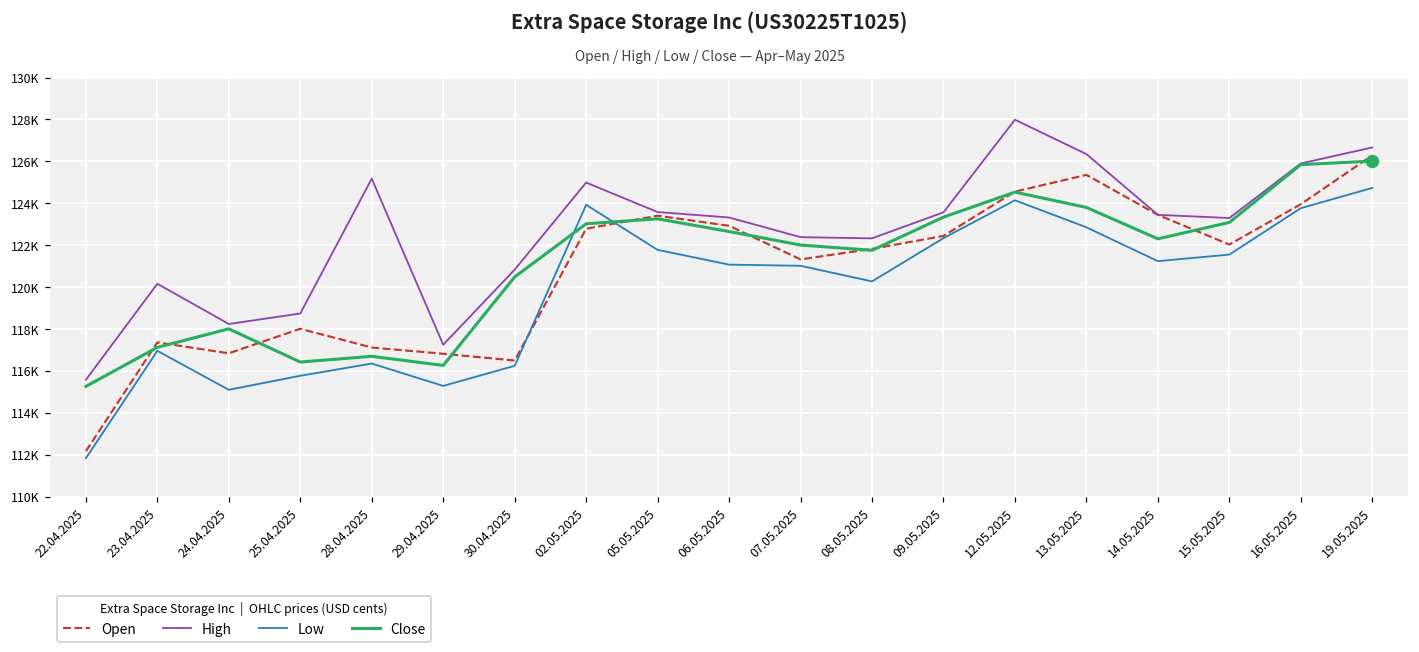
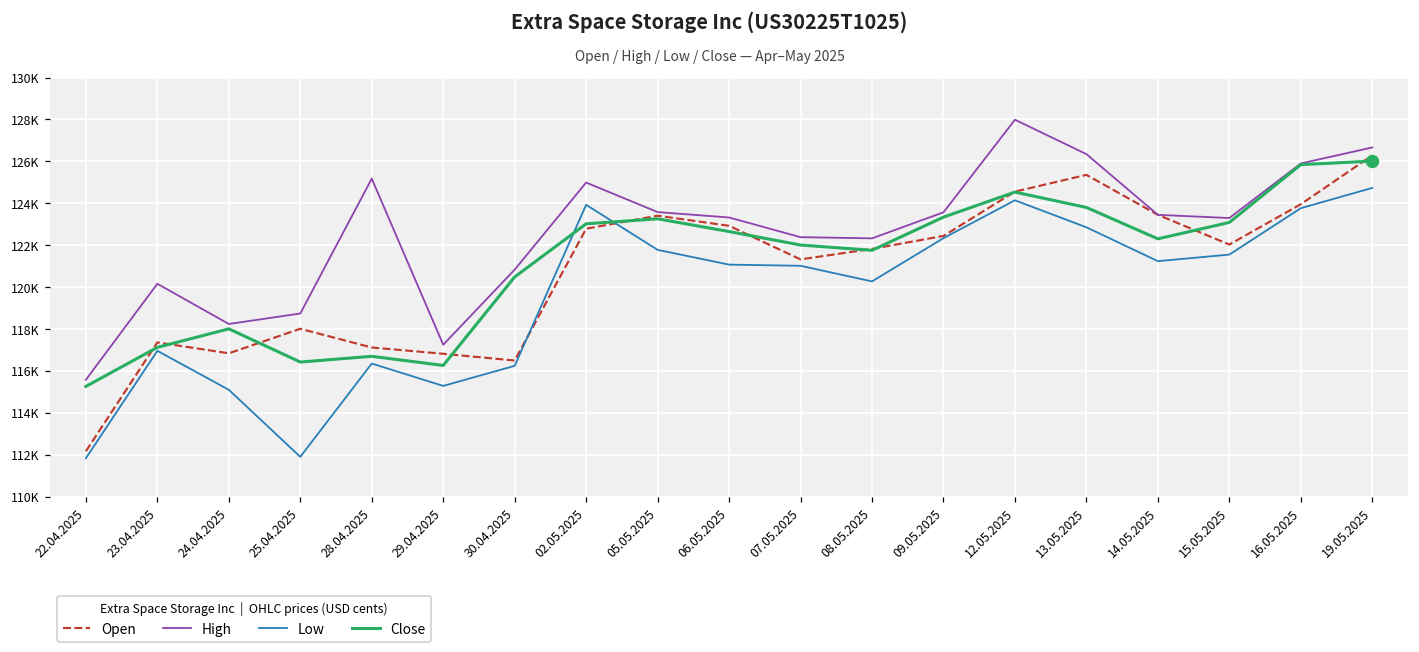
  {
    "Open": {
      "22.04.2025": 112200,
      "23.04.2025": 117400,
      "24.04.2025": 116800,
      "25.04.2025": 118000,
      "28.04.2025": 117100,
      "29.04.2025": 116800,
      "30.04.2025": 116500,
      "02.05.2025": 122800,
      "05.05.2025": 123400,
      "06.05.2025": 122900,
      "07.05.2025": 121300,
      "13.05.2025": 125400,
      "15.05.2025": 122000,
      "16.05.2025": 124000,
      "19.05.2025": 126300
    },
    "High": {
      "22.04.2025": 115600,
      "23.04.2025": 120200,
      "24.04.2025": 118200,
      "25.04.2025": 118700,
      "28.04.2025": 125200,
      "29.04.2025": 117200,
      "30.04.2025": 120800,
      "02.05.2025": 125000,
      "05.05.2025": 123600,
      "06.05.2025": 123300,
      "07.05.2025": 122400,
      "08.05.2025": 122300,
      "09.05.2025": 123600,
      "12.05.2025": 128000,
      "13.05.2025": 126300,
      "15.05.2025": 123300,
      "19.05.2025": 126700
    },
    "Low": {
      "22.04.2025": 111800,
      "23.04.2025": 117000,
      "24.04.2025": 115100,
-     "25.04.2025": 115800,
+     "25.04.2025": 111900,
      "28.04.2025": 116300,
      "29.04.2025": 115300,
      "30.04.2025": 116200,
      "02.05.2025": 123900,
      "05.05.2025": 121800,
      "06.05.2025": 121100,
      "07.05.2025": 121000,
      "08.05.2025": 120300,
      "12.05.2025": 124100,
      "13.05.2025": 122900,
      "14.05.2025": 121200,
      "15.05.2025": 121600,
      "16.05.2025": 123800,
      "19.05.2025": 124700
    }
  }
